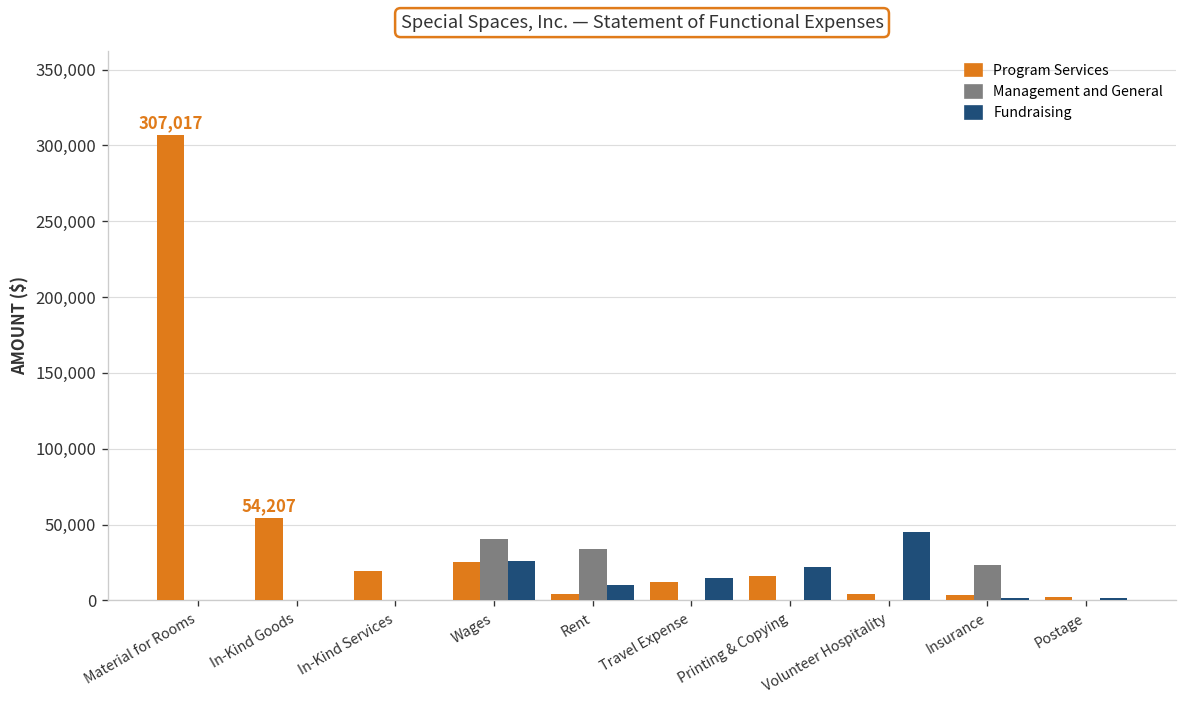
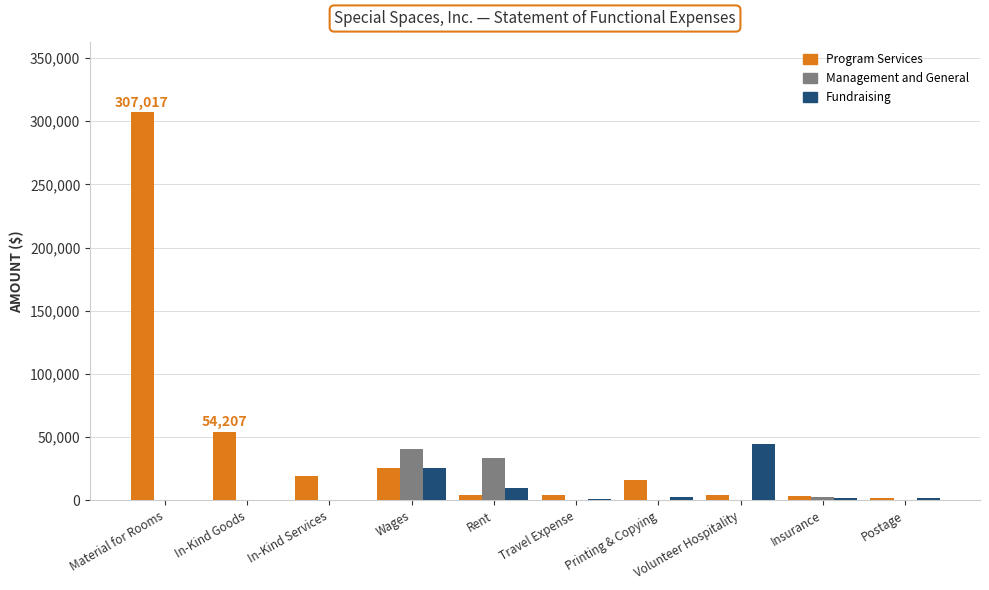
  {
    "Program Services": {
      "In-Kind Services": "19,000",
      "Wages": "25,000",
      "Rent": "4,000",
-     "Travel Expense": "12,000",
+     "Travel Expense": "4,000",
      "Printing & Copying": "16,000",
      "Volunteer Hospitality": "5,000",
      "Insurance": "3,000",
      "Postage": "2,000"
    },
    "Management and General": {
      "Material for Rooms": "0",
      "In-Kind Goods": "0",
      "In-Kind Services": "0",
      "Wages": "40,000",
      "Rent": "34,000",
      "Printing & Copying": "0",
      "Volunteer Hospitality": "0",
-     "Insurance": "24,000",
+     "Insurance": "3,000",
      "Postage": "0"
    },
    "Fundraising": {
      "Material for Rooms": "0",
      "In-Kind Goods": "0",
      "In-Kind Services": "0",
      "Wages": "26,000",
      "Rent": "10,000",
-     "Travel Expense": "15,000",
-     "Printing & Copying": "22,000",
+     "Travel Expense": "1,000",
+     "Printing & Copying": "3,000",
      "Volunteer Hospitality": "45,000"
    }
  }
